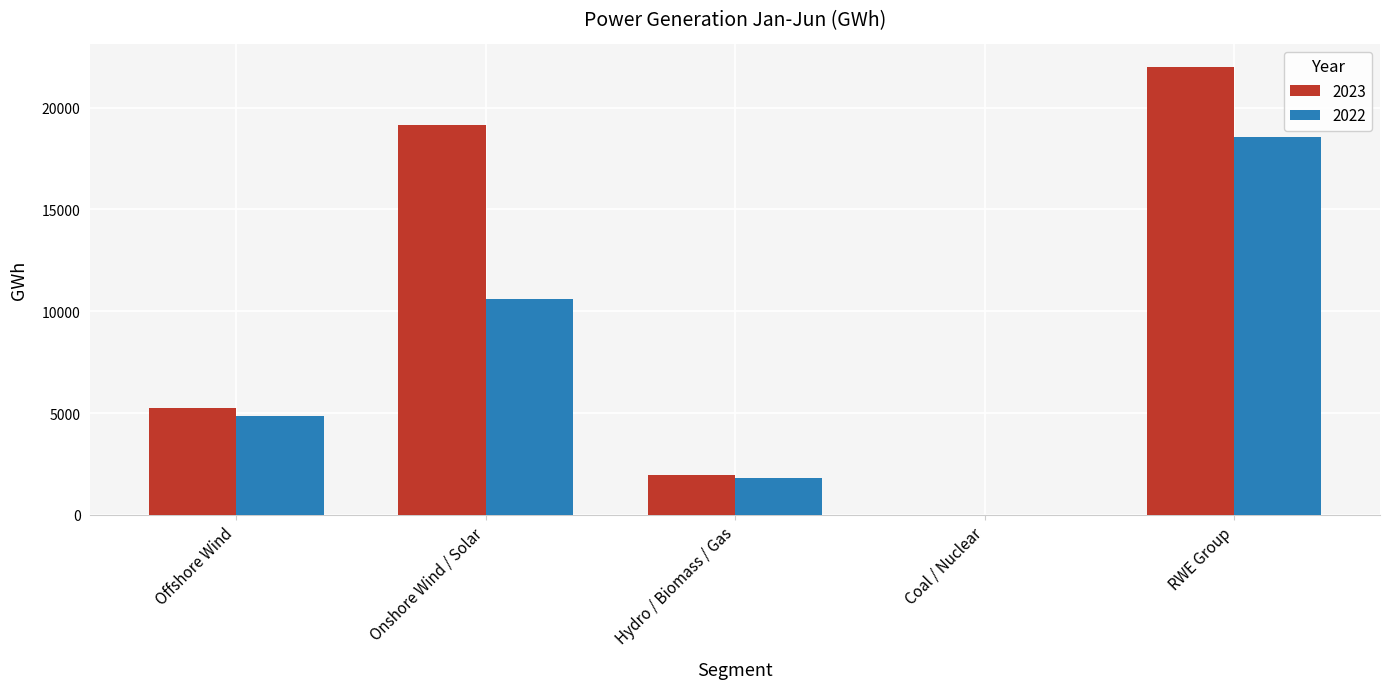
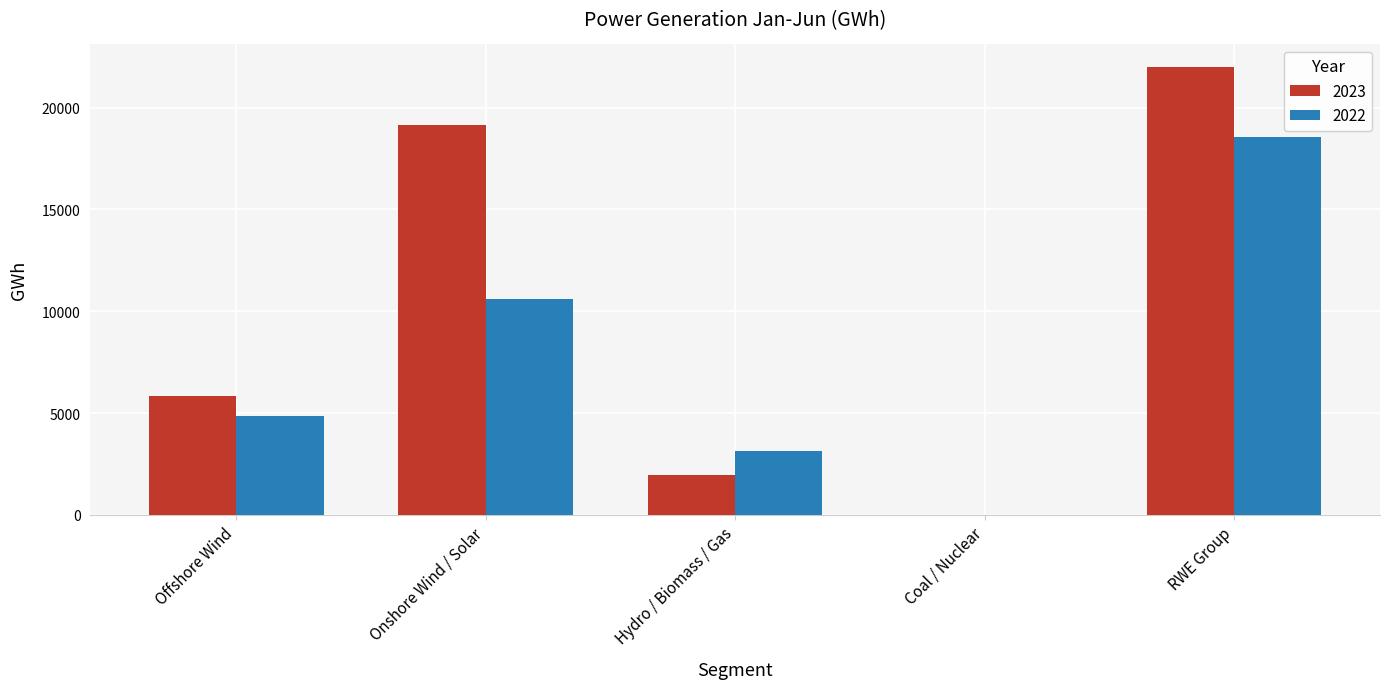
  {
    "2023": {
-     "Offshore Wind": 5200,
+     "Offshore Wind": 5800,
      "Onshore Wind / Solar": 19100,
      "Hydro / Biomass / Gas": 2000,
      "RWE Group": 22000
    },
    "2022": {
      "Offshore Wind": 4800,
      "Onshore Wind / Solar": 10600,
-     "Hydro / Biomass / Gas": 1800,
+     "Hydro / Biomass / Gas": 3100,
      "RWE Group": 18600
    }
  }
